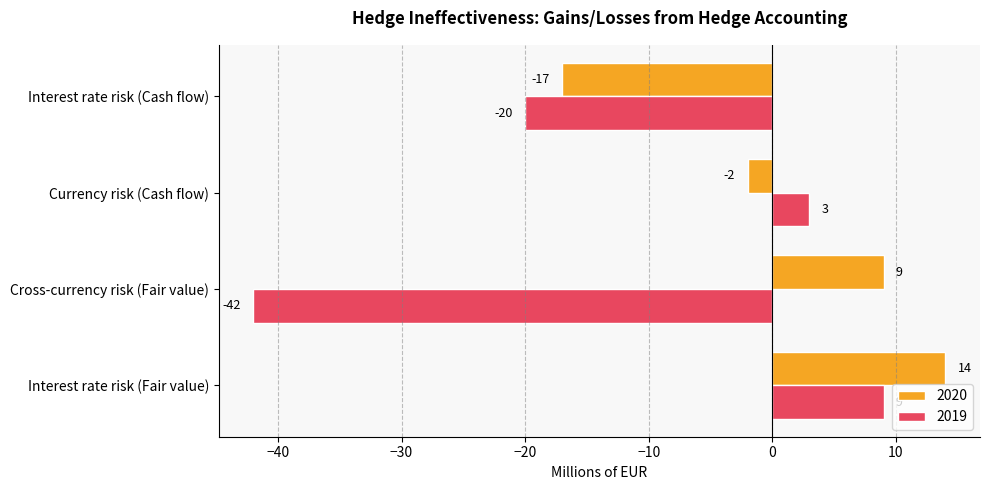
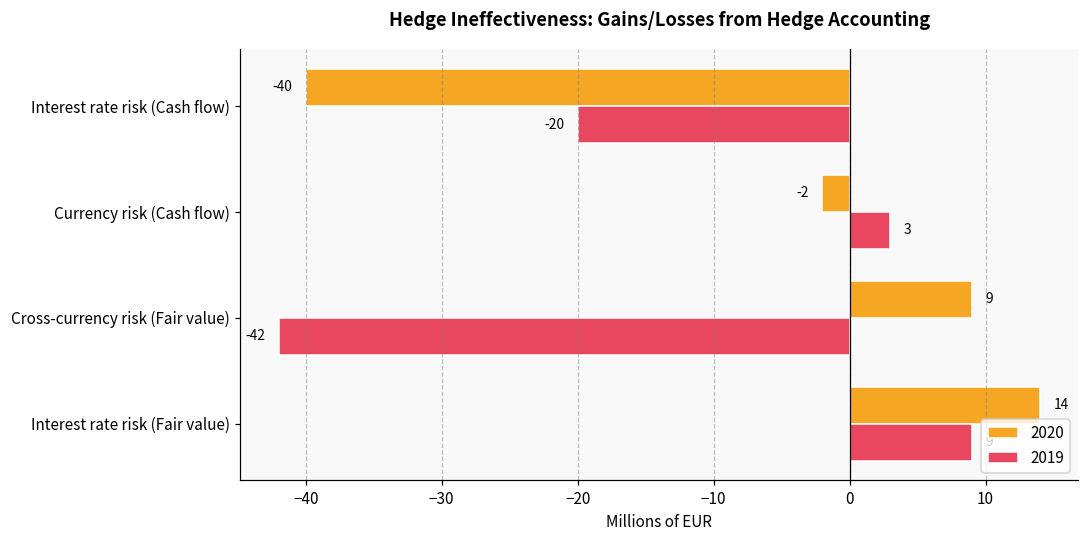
  {
    "2020": {
-     "Interest rate risk (Cash flow)": -17,
+     "Interest rate risk (Cash flow)": -40,
      "Currency risk (Cash flow)": -2,
      "Cross-currency risk (Fair value)": 9,
      "Interest rate risk (Fair value)": 14
    },
    "2019": {
      "Interest rate risk (Cash flow)": -20,
      "Currency risk (Cash flow)": 3,
      "Cross-currency risk (Fair value)": -42
    }
  }
